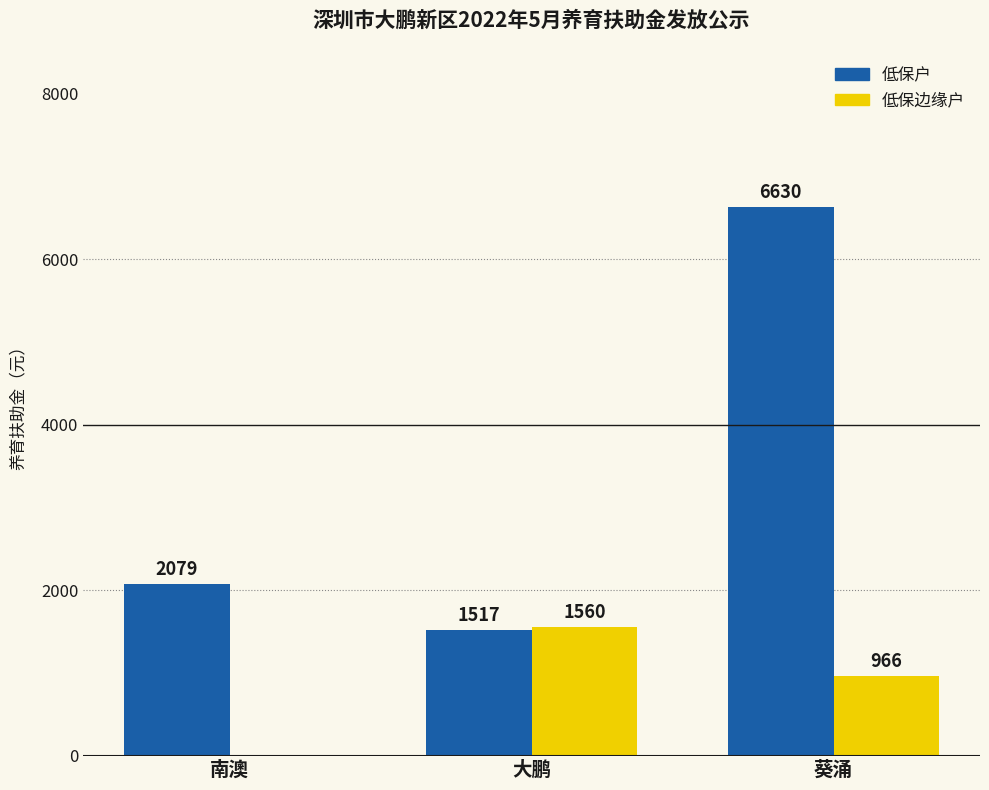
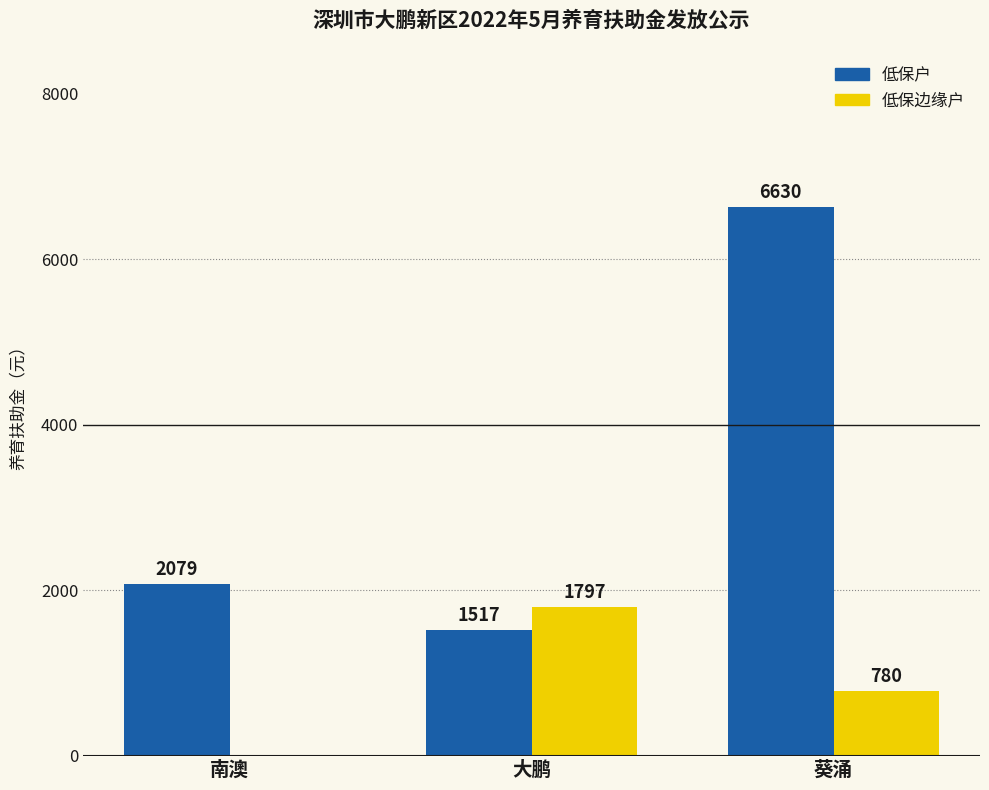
  {
    "低保户": {
      "南澳": 2079,
      "大鹏": 1517,
      "葵涌": 6630
    },
    "低保边缘户": {
-     "大鹏": 1560,
-     "葵涌": 966
+     "大鹏": 1797,
+     "葵涌": 780
    }
  }
